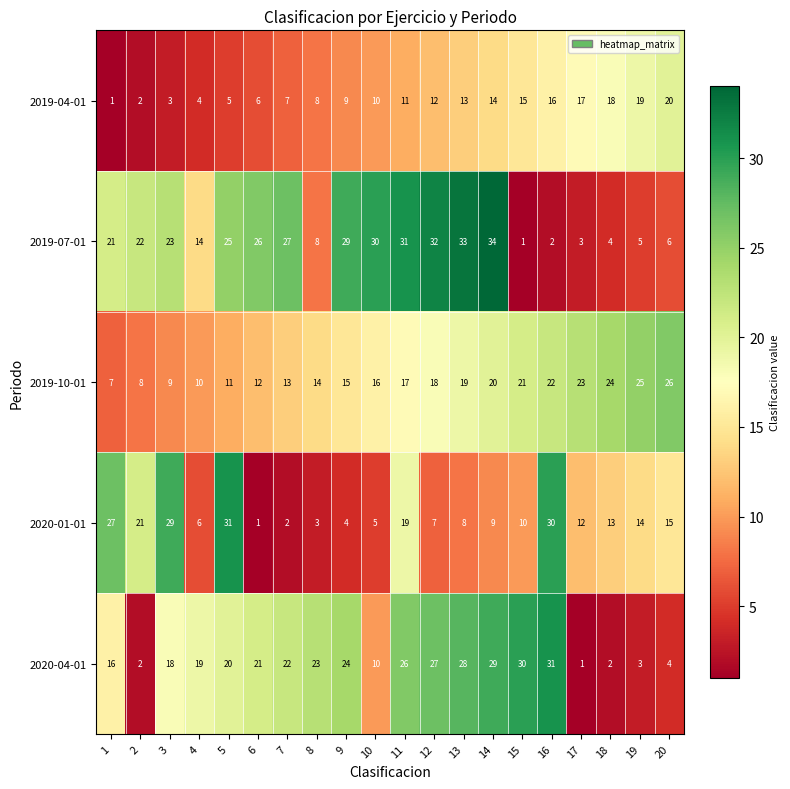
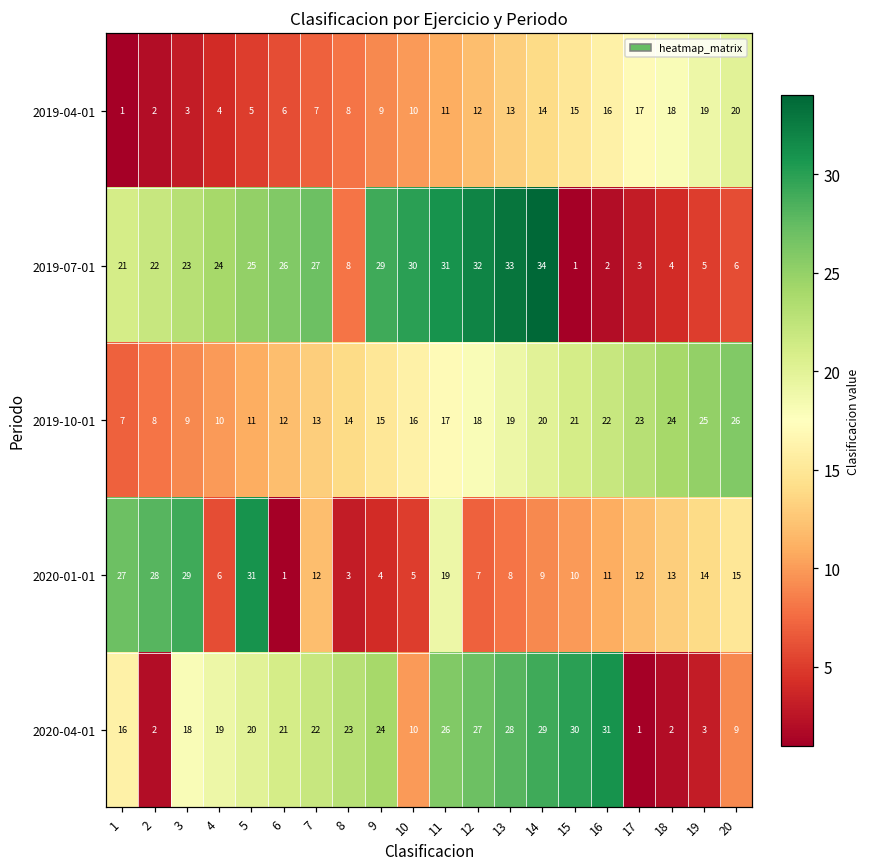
  {
    "2019-04-01": {
      "1": 1,
      "2": 2,
      "3": 3,
      "4": 4,
      "5": 5,
      "6": 6,
      "7": 7,
      "8": 8,
      "9": 9,
      "10": 10,
      "11": 11,
      "12": 12,
      "13": 13,
      "14": 14,
      "15": 15,
      "16": 16,
      "17": 17,
      "18": 18,
      "19": 19,
      "20": 20
    },
    "2019-07-01": {
      "1": 21,
      "2": 22,
      "3": 23,
-     "4": 14,
+     "4": 24,
      "5": 25,
      "6": 26,
      "7": 27,
      "8": 8,
      "9": 29,
      "10": 30,
      "11": 31,
      "12": 32,
      "13": 33,
      "14": 34,
      "15": 1,
      "16": 2,
      "17": 3,
      "18": 4,
      "19": 5,
      "20": 6
    },
    "2019-10-01": {
      "1": 7,
      "2": 8,
      "3": 9,
      "4": 10,
      "5": 11,
      "6": 12,
      "7": 13,
      "8": 14,
      "9": 15,
      "10": 16,
      "11": 17,
      "12": 18,
      "13": 19,
      "14": 20,
      "15": 21,
      "16": 22,
      "17": 23,
      "18": 24,
      "19": 25,
      "20": 26
    },
    "2020-01-01": {
      "1": 27,
-     "2": 21,
+     "2": 28,
      "3": 29,
      "4": 6,
      "5": 31,
      "6": 1,
-     "7": 2,
+     "7": 12,
      "8": 3,
      "9": 4,
      "10": 5,
      "11": 19,
      "12": 7,
      "13": 8,
      "14": 9,
      "15": 10,
-     "16": 30,
+     "16": 11,
      "17": 12,
      "18": 13,
      "19": 14,
      "20": 15
    },
    "2020-04-01": {
      "1": 16,
      "2": 2,
      "3": 18,
      "4": 19,
      "5": 20,
      "6": 21,
      "7": 22,
      "8": 23,
      "9": 24,
      "10": 10,
      "11": 26,
      "12": 27,
      "13": 28,
      "14": 29,
      "15": 30,
      "16": 31,
      "17": 1,
      "18": 2,
      "19": 3,
-     "20": 4
+     "20": 9
    }
  }
